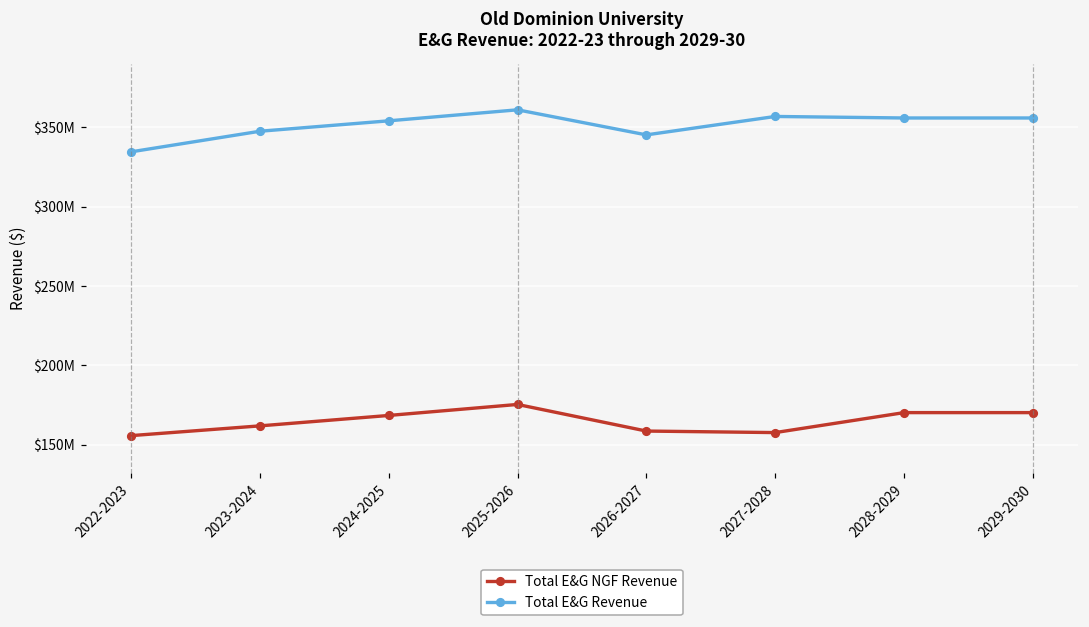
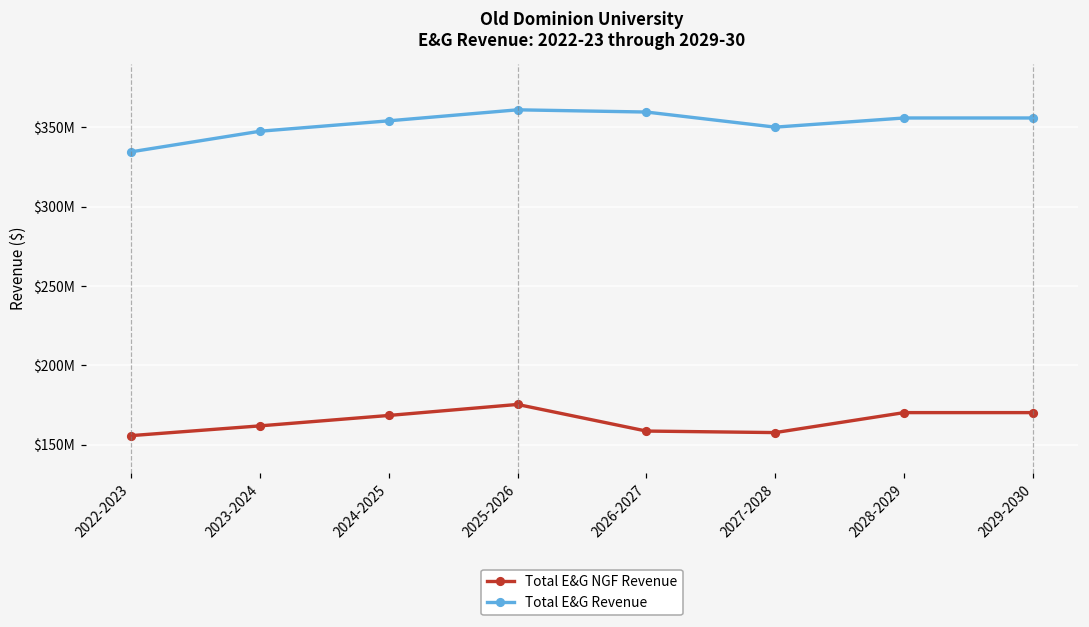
  {
    "Total E&G NGF Revenue": {
      "2022-2023": "$156000000",
      "2023-2024": "$162000000",
      "2024-2025": "$169000000",
      "2025-2026": "$175000000",
      "2026-2027": "$159000000",
      "2027-2028": "$158000000",
      "2028-2029": "$170000000",
      "2029-2030": "$170000000"
    },
    "Total E&G Revenue": {
      "2022-2023": "$335000000",
      "2023-2024": "$348000000",
      "2024-2025": "$354000000",
      "2025-2026": "$361000000",
-     "2026-2027": "$345000000",
-     "2027-2028": "$357000000",
+     "2026-2027": "$360000000",
+     "2027-2028": "$350000000",
      "2028-2029": "$356000000",
      "2029-2030": "$356000000"
    }
  }
